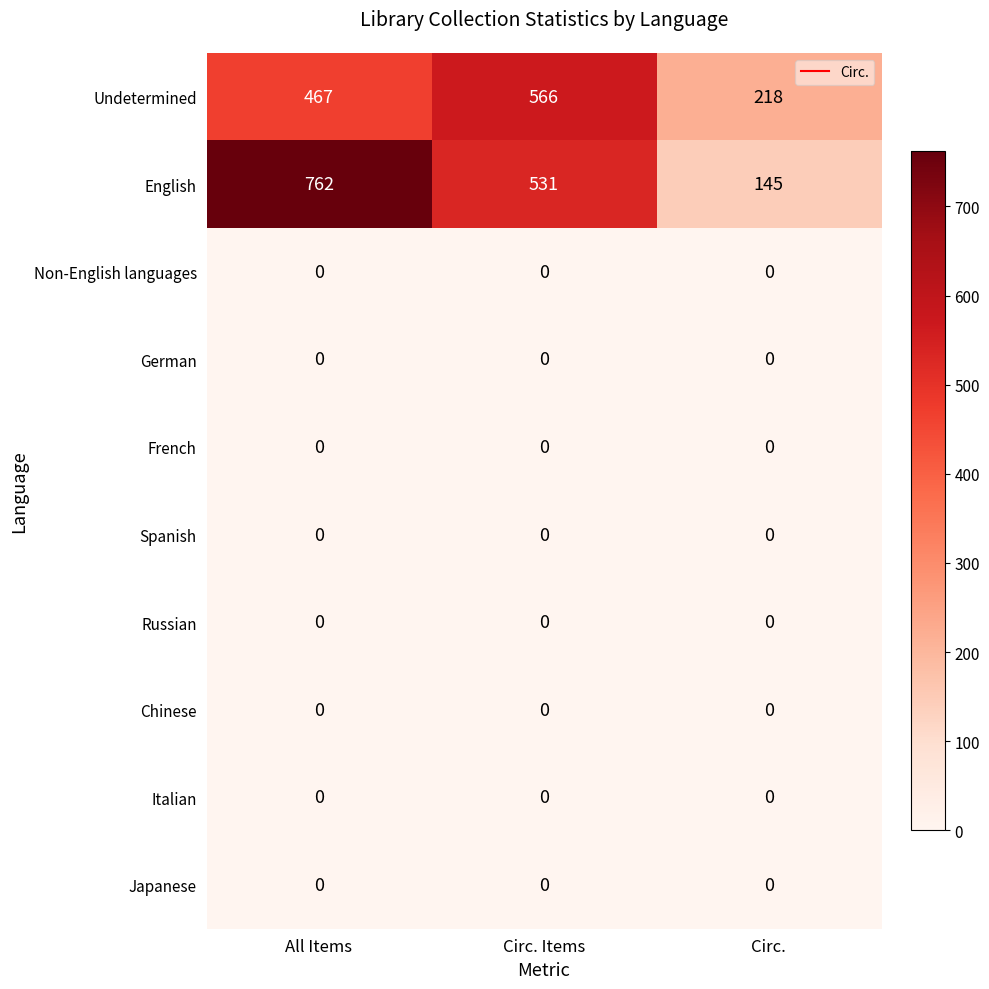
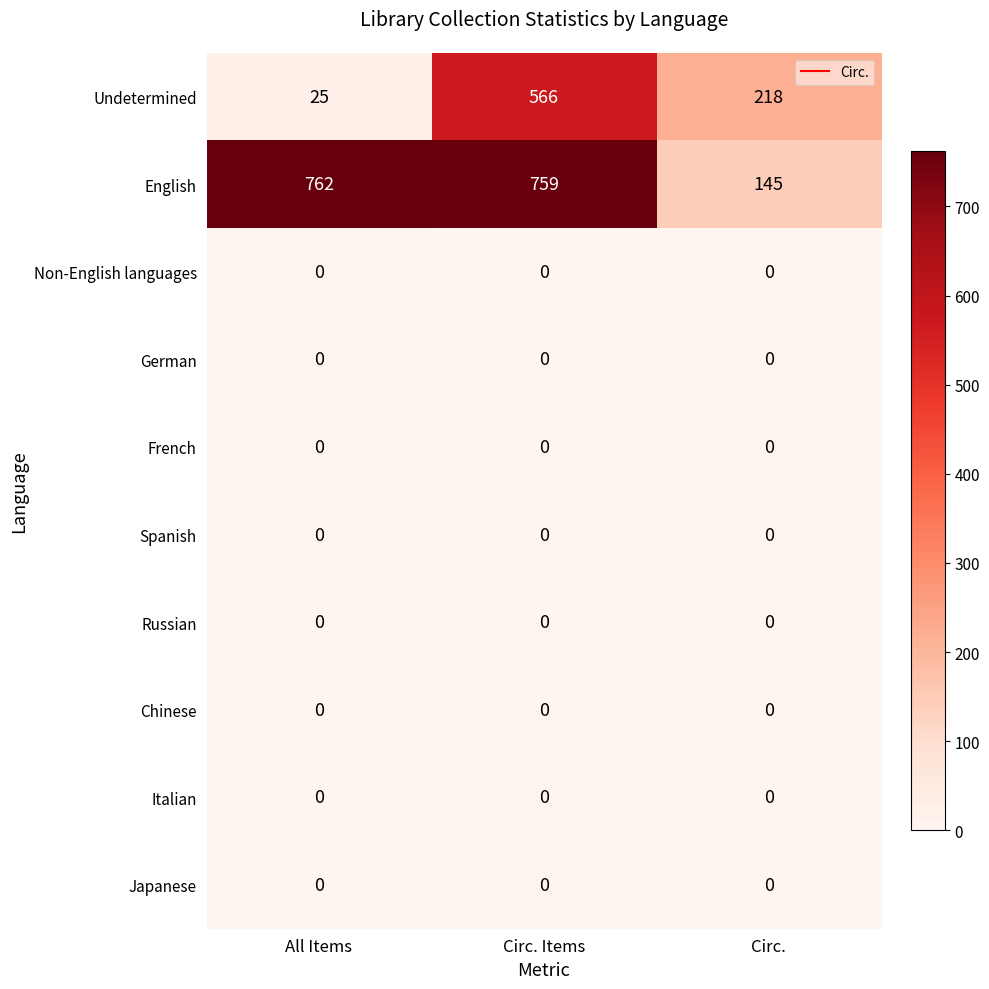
  {
    "Undetermined": {
-     "All Items": 467,
+     "All Items": 25,
      "Circ. Items": 566,
      "Circ.": 218
    },
    "English": {
      "All Items": 762,
-     "Circ. Items": 531,
+     "Circ. Items": 759,
      "Circ.": 145
    },
    "Non-English languages": {
      "All Items": 0,
      "Circ. Items": 0,
      "Circ.": 0
    },
    "German": {
      "All Items": 0,
      "Circ. Items": 0,
      "Circ.": 0
    },
    "French": {
      "All Items": 0,
      "Circ. Items": 0,
      "Circ.": 0
    },
    "Spanish": {
      "All Items": 0,
      "Circ. Items": 0,
      "Circ.": 0
    },
    "Russian": {
      "All Items": 0,
      "Circ. Items": 0,
      "Circ.": 0
    },
    "Chinese": {
      "All Items": 0,
      "Circ. Items": 0,
      "Circ.": 0
    },
    "Italian": {
      "All Items": 0,
      "Circ. Items": 0,
      "Circ.": 0
    },
    "Japanese": {
      "All Items": 0,
      "Circ. Items": 0,
      "Circ.": 0
    }
  }
